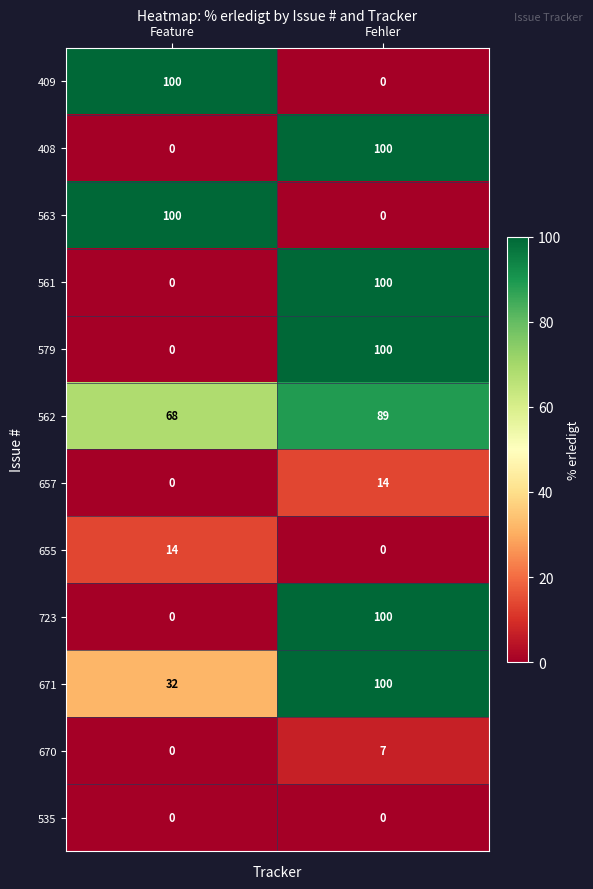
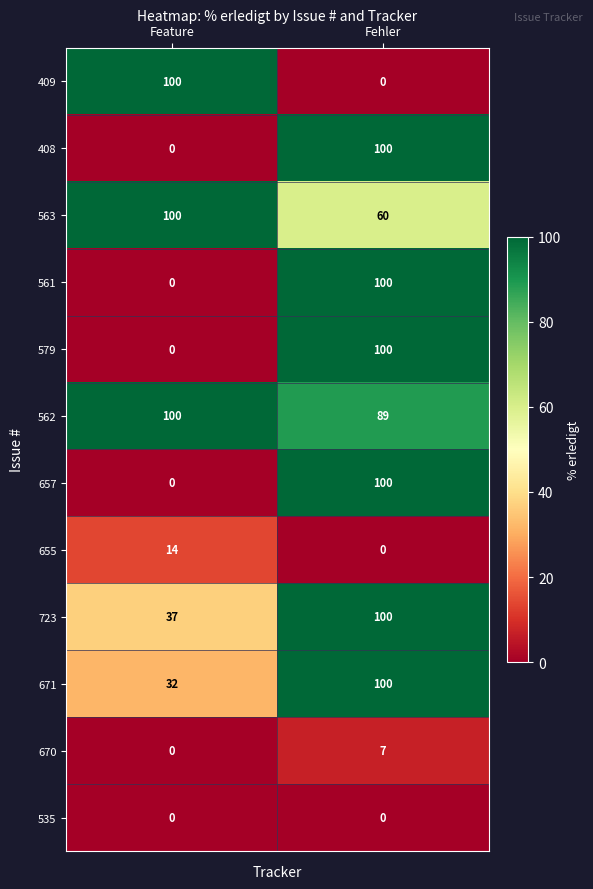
  {
    "409": {
      "Feature": 100,
      "Fehler": 0
    },
    "408": {
      "Feature": 0,
      "Fehler": 100
    },
    "563": {
      "Feature": 100,
-     "Fehler": 0
+     "Fehler": 60
    },
    "561": {
      "Feature": 0,
      "Fehler": 100
    },
    "579": {
      "Feature": 0,
      "Fehler": 100
    },
    "562": {
-     "Feature": 68,
+     "Feature": 100,
      "Fehler": 89
    },
    "657": {
      "Feature": 0,
-     "Fehler": 14
+     "Fehler": 100
    },
    "655": {
      "Feature": 14,
      "Fehler": 0
    },
    "723": {
-     "Feature": 0,
+     "Feature": 37,
      "Fehler": 100
    },
    "671": {
      "Feature": 32,
      "Fehler": 100
    },
    "670": {
      "Feature": 0,
      "Fehler": 7
    },
    "535": {
      "Feature": 0,
      "Fehler": 0
    }
  }
